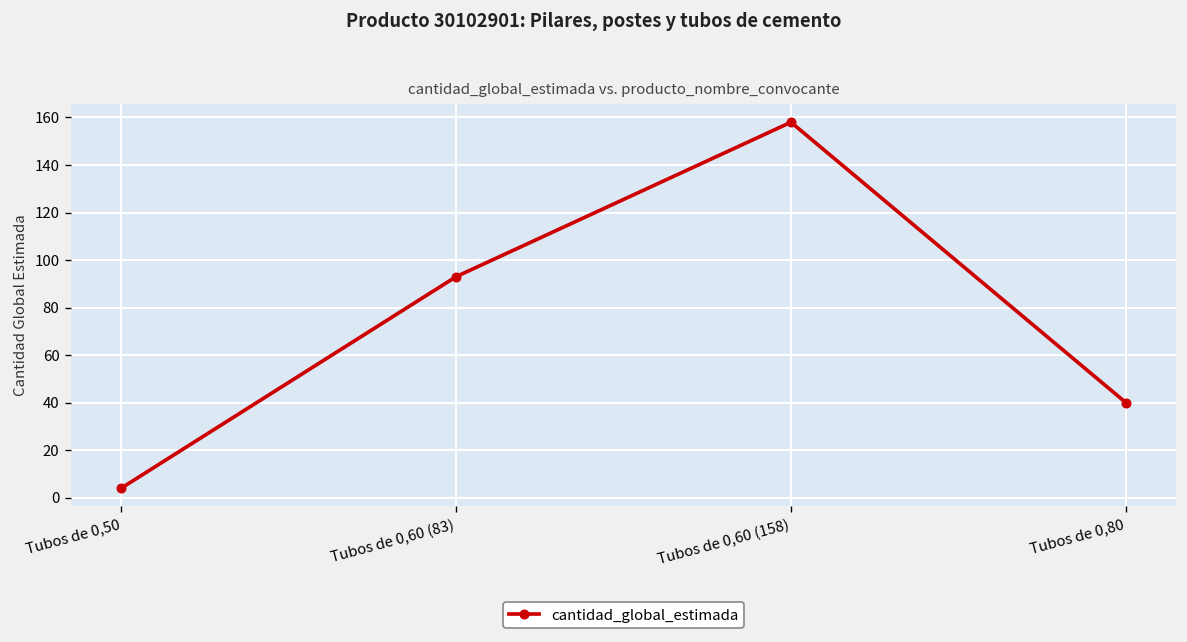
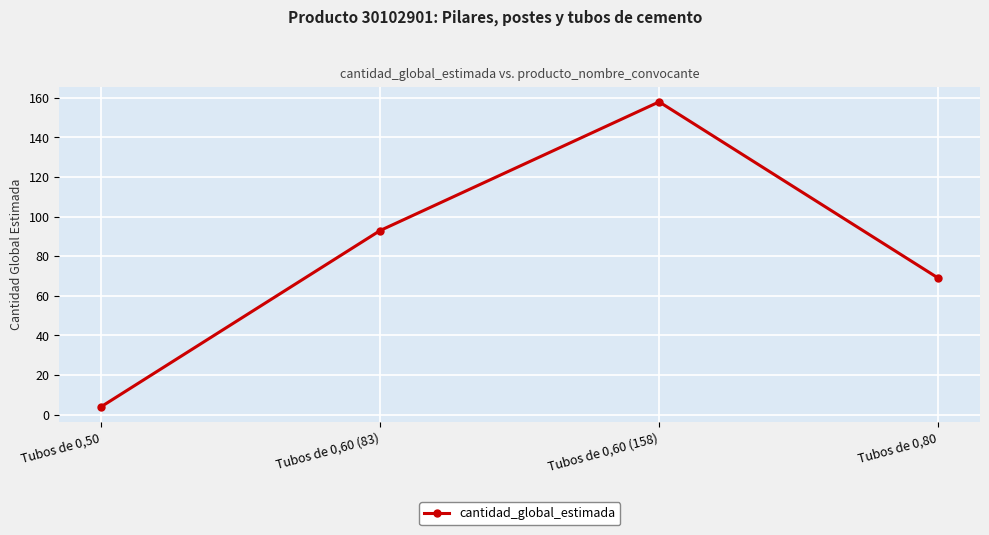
  {
    "Tubos de 0,50": 4,
    "Tubos de 0,60 (83)": 93,
    "Tubos de 0,60 (158)": 158,
-   "Tubos de 0,80": 40
+   "Tubos de 0,80": 69
  }
